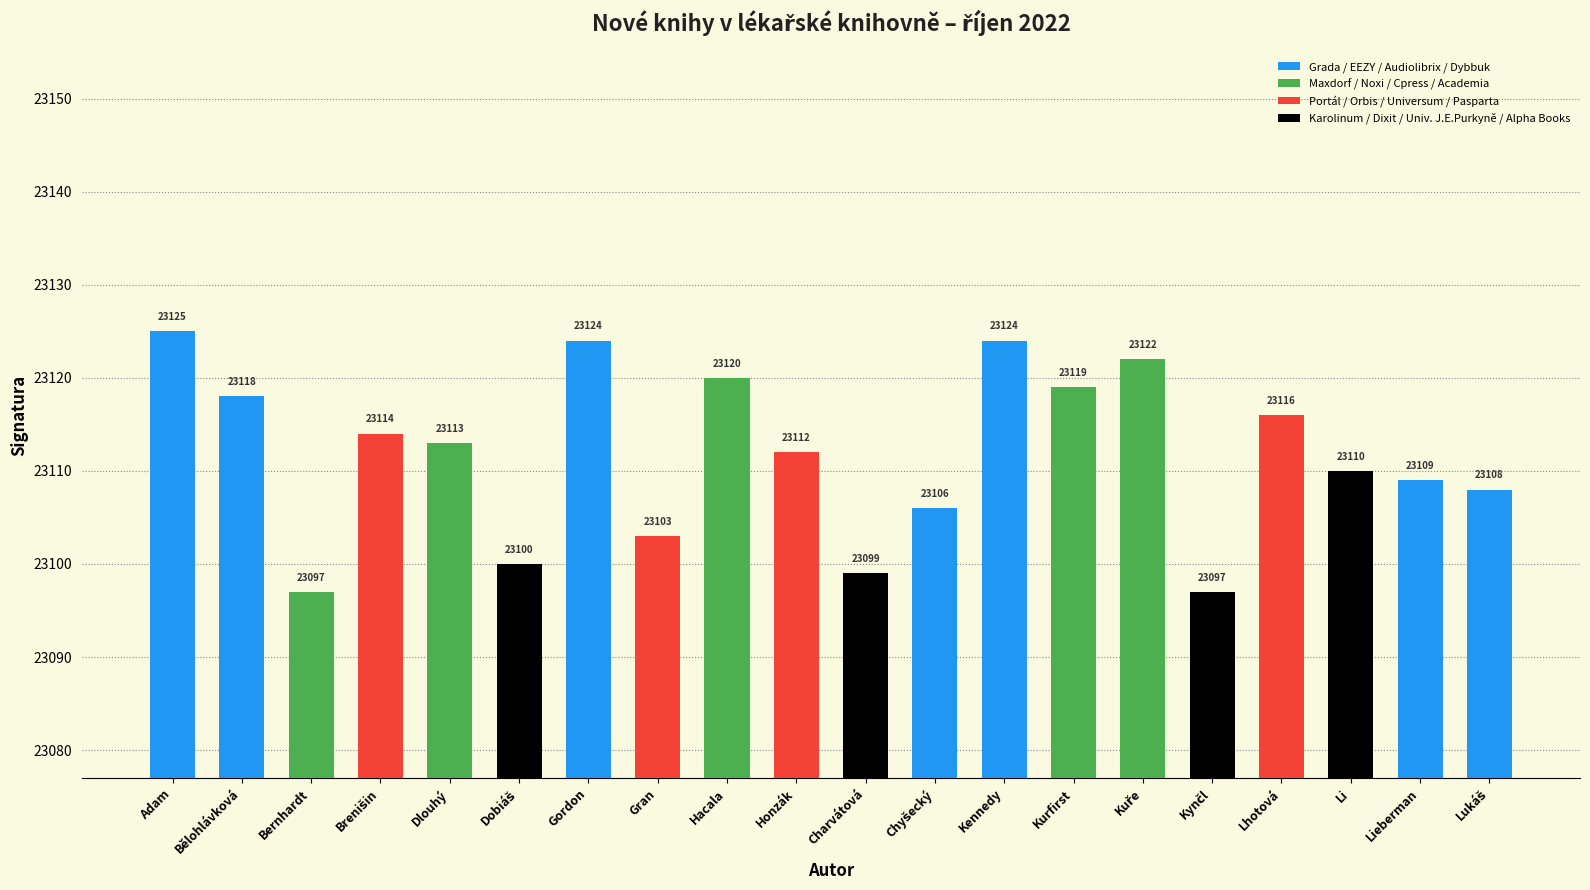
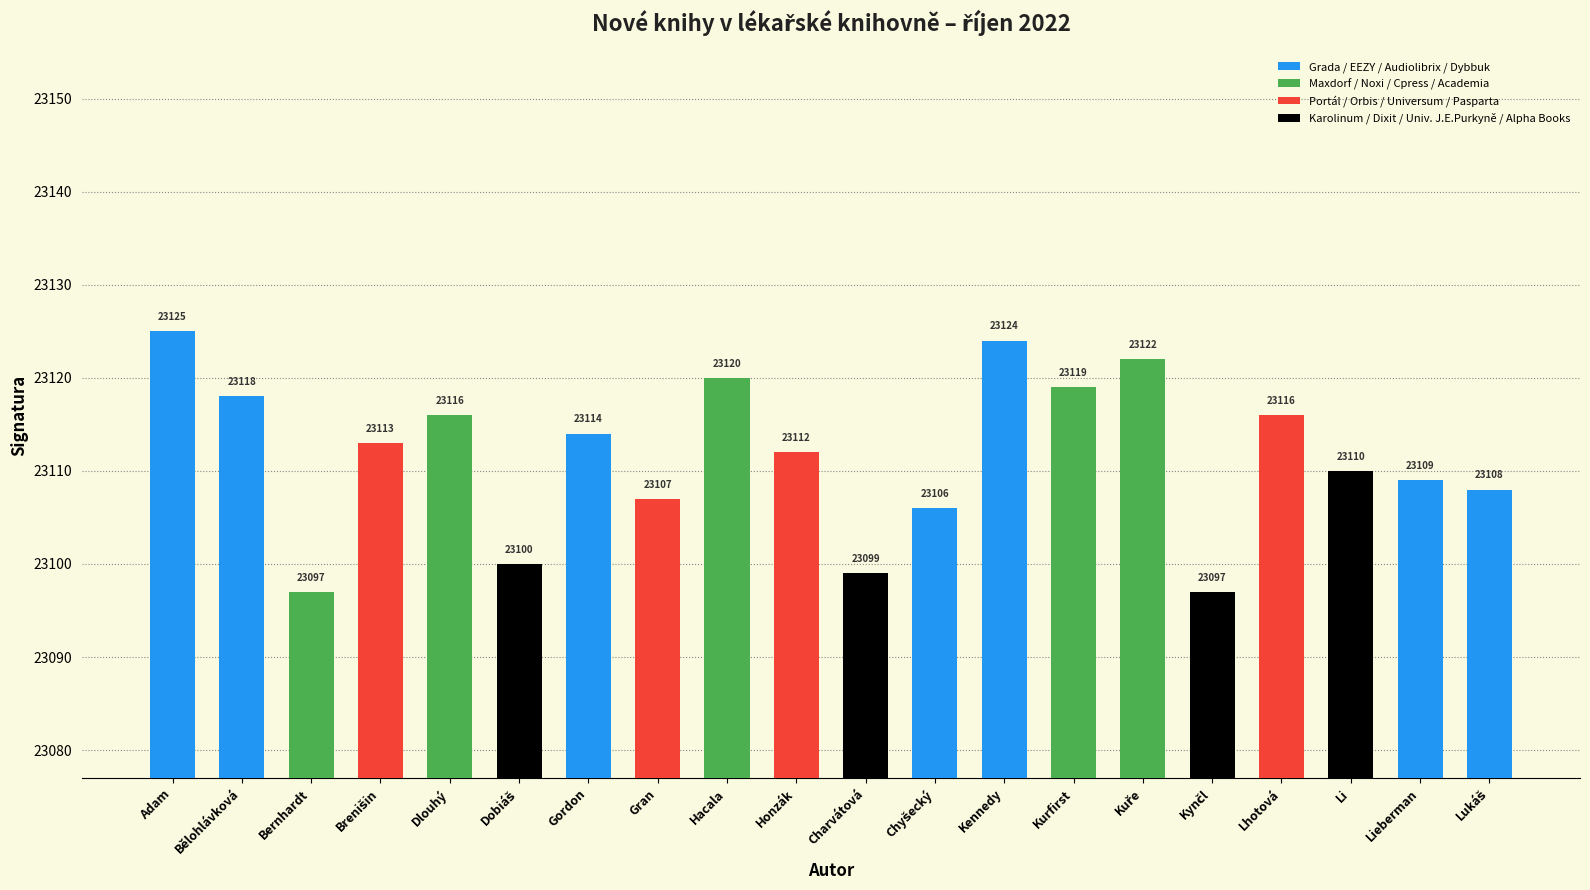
  {
    "Adam": 23125,
    "Bělohlávková": 23118,
    "Bernhardt": 23097,
-   "Brenišin": 23114,
-   "Dlouhý": 23113,
+   "Brenišin": 23113,
+   "Dlouhý": 23116,
    "Dobiáš": 23100,
-   "Gordon": 23124,
-   "Gran": 23103,
+   "Gordon": 23114,
+   "Gran": 23107,
    "Hacala": 23120,
    "Honzák": 23112,
    "Charvátová": 23099,
    "Chyšecký": 23106,
    "Kennedy": 23124,
    "Kurfirst": 23119,
    "Kuře": 23122,
    "Kynčl": 23097,
    "Lhotová": 23116,
    "Li": 23110,
    "Lieberman": 23109,
    "Lukáš": 23108
  }
